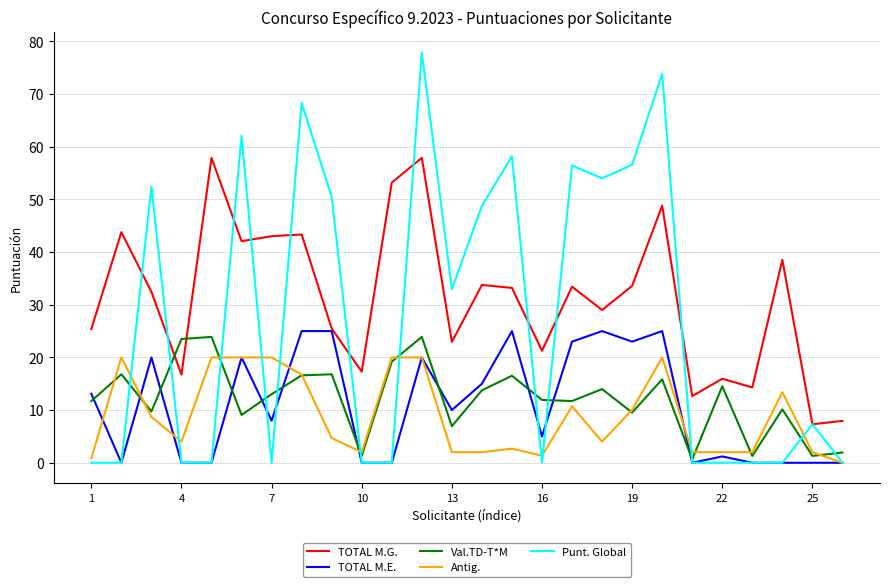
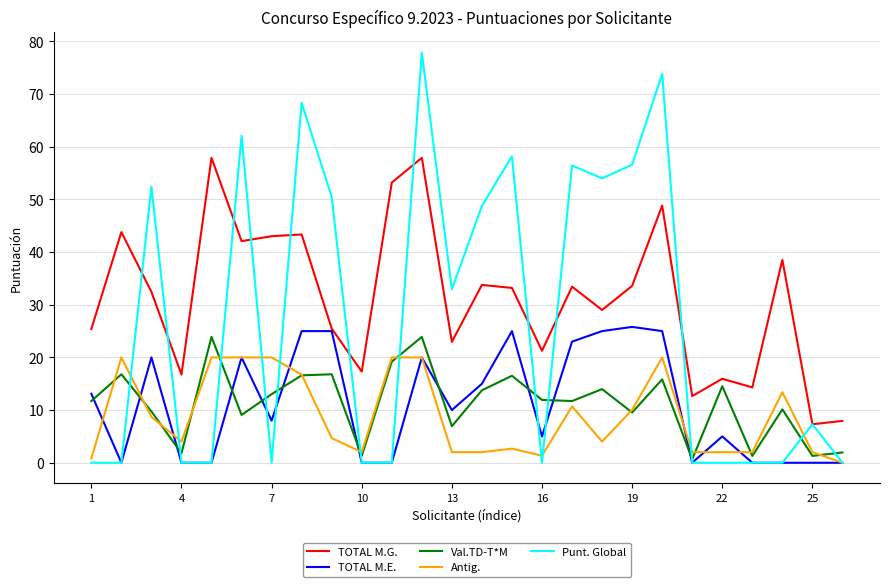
  {
    "TOTAL M.G.": {
      "1": 25,
      "4": 17,
      "7": 43,
      "10": 17,
      "13": 23,
      "16": 21,
      "19": 34,
      "22": 16
    },
    "TOTAL M.E.": {
      "1": 13,
      "7": 8,
      "13": 10,
      "16": 5,
-     "19": 23,
-     "22": 1,
+     "19": 26,
+     "22": 5,
      "25": 0
    },
    "Val.TD-T*M": {
      "1": 12,
-     "4": 24,
+     "4": 2,
      "7": 13,
      "10": 1,
      "13": 7,
      "16": 12,
      "19": 10,
      "22": 15,
      "25": 1
    },
    "Antig.": {
      "1": 1,
      "4": 4,
      "7": 20,
      "10": 2,
      "13": 2,
      "16": 1,
      "19": 10,
      "22": 2,
      "25": 2
    },
    "Punt. Global": {
      "1": 0,
      "7": 0,
      "13": 33,
      "16": 0,
      "19": 57,
      "22": 0
    }
  }
